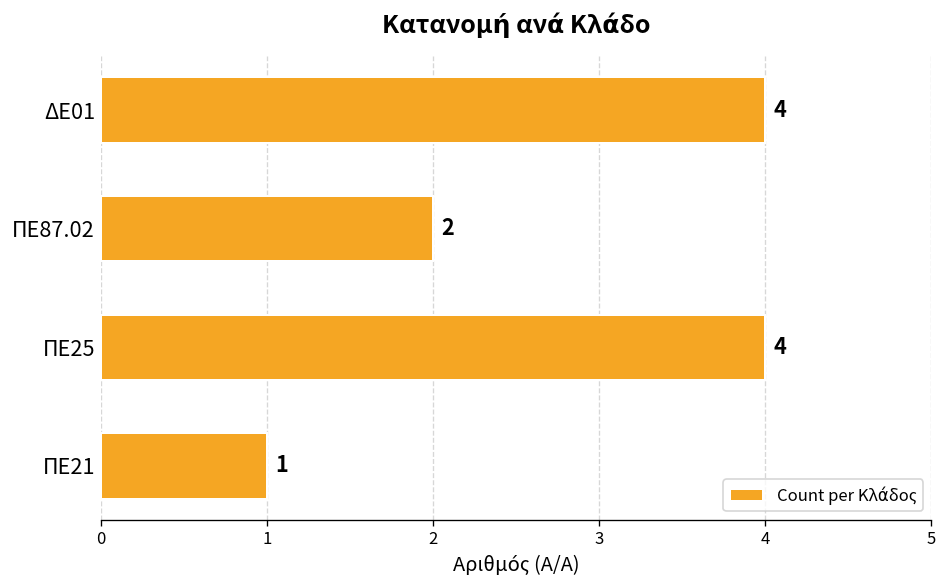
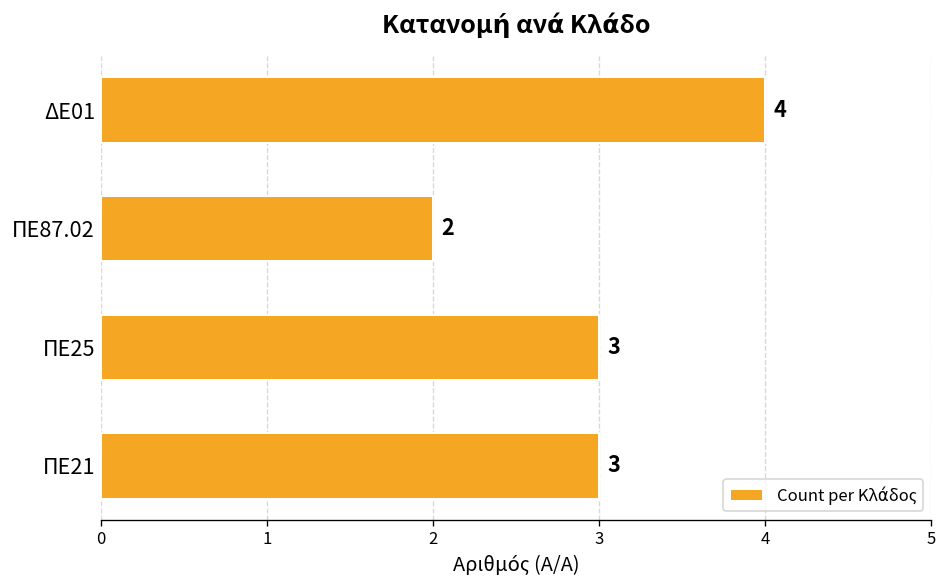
  {
    "ΔΕ01": 4,
    "ΠΕ87.02": 2,
-   "ΠΕ25": 4,
-   "ΠΕ21": 1
+   "ΠΕ25": 3,
+   "ΠΕ21": 3
  }
